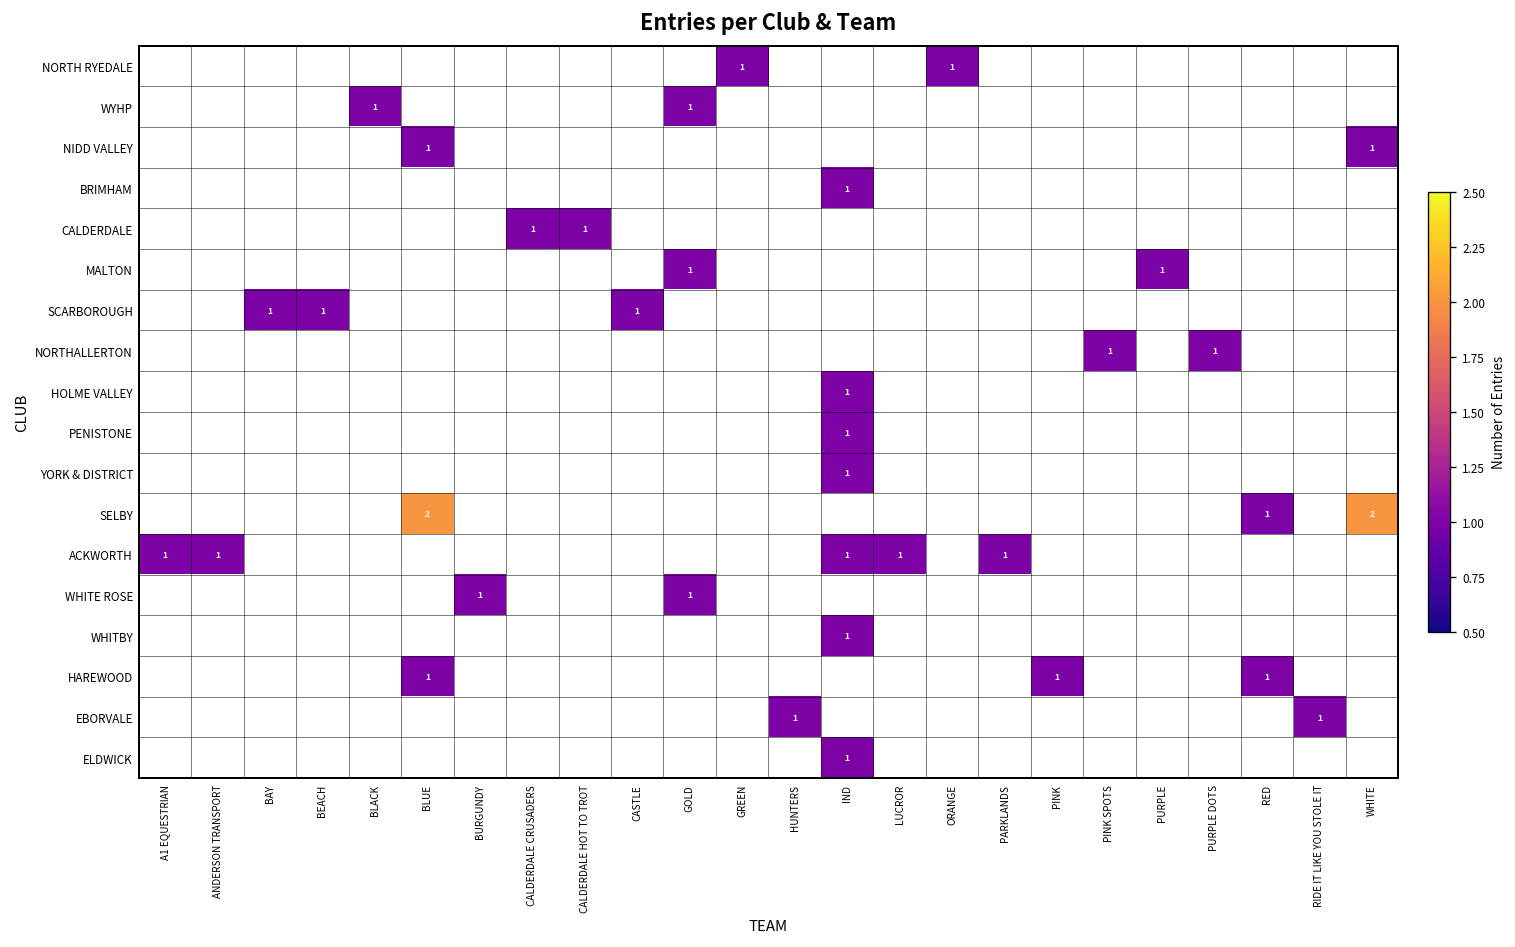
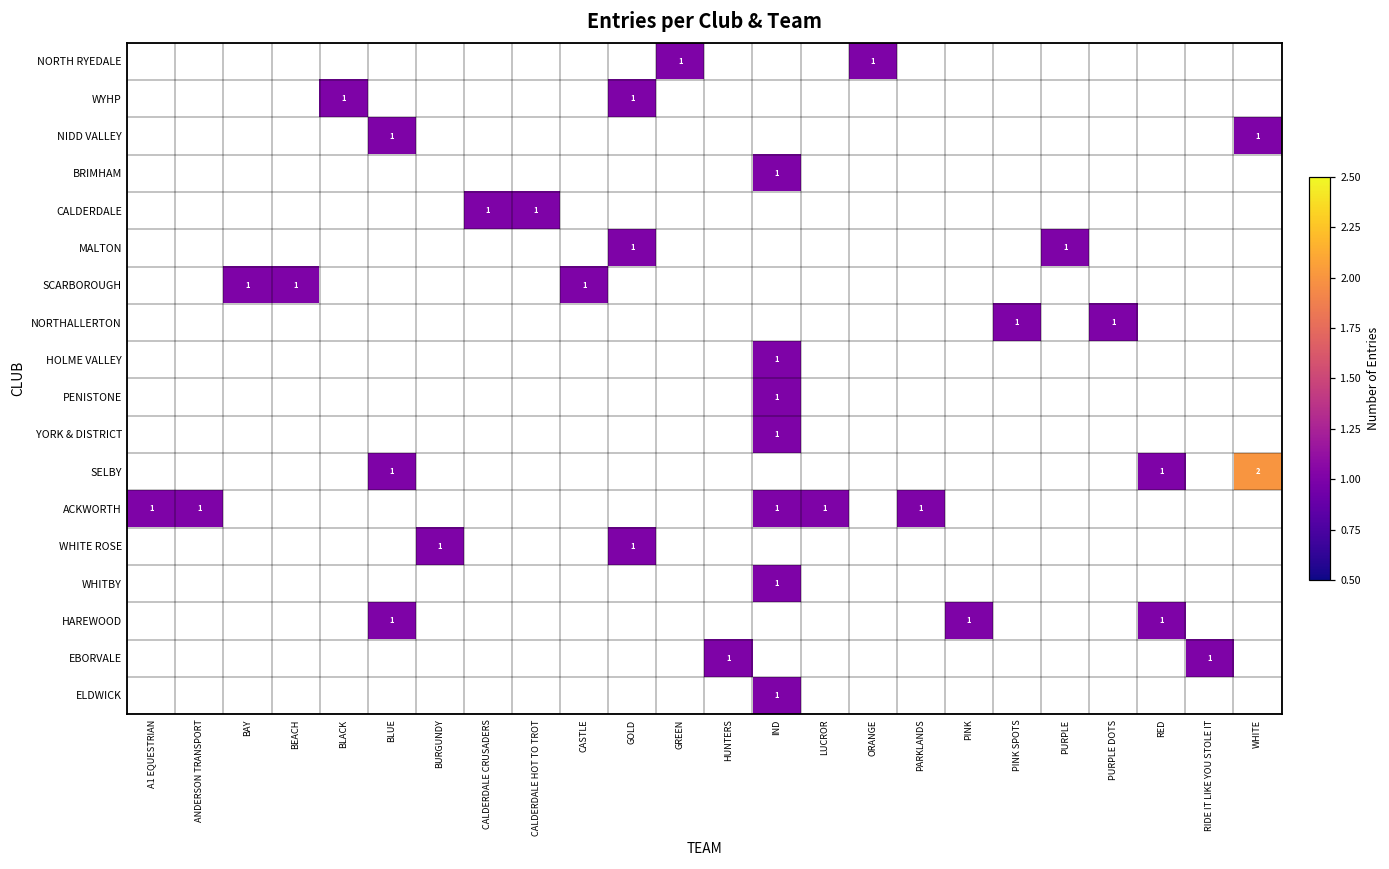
  {
    "NORTH RYEDALE": {
      "GREEN": 1,
      "ORANGE": 1
    },
    "WYHP": {
      "BLACK": 1,
      "GOLD": 1
    },
    "NIDD VALLEY": {
      "BLUE": 1,
      "WHITE": 1
    },
    "BRIMHAM": {
      "IND": 1
    },
    "CALDERDALE": {
      "CALDERDALE CRUSADERS": 1,
      "CALDERDALE HOT TO TROT": 1
    },
    "MALTON": {
      "GOLD": 1,
      "PURPLE": 1
    },
    "SCARBOROUGH": {
      "BAY": 1,
      "BEACH": 1,
      "CASTLE": 1
    },
    "NORTHALLERTON": {
      "PINK SPOTS": 1,
      "PURPLE DOTS": 1
    },
    "HOLME VALLEY": {
      "IND": 1
    },
    "PENISTONE": {
      "IND": 1
    },
    "YORK & DISTRICT": {
      "IND": 1
    },
    "SELBY": {
-     "BLUE": 2,
+     "BLUE": 1,
      "RED": 1,
      "WHITE": 2
    },
    "ACKWORTH": {
      "A1 EQUESTRIAN": 1,
      "ANDERSON TRANSPORT": 1,
      "IND": 1,
      "LUCROR": 1,
      "PARKLANDS": 1
    },
    "WHITE ROSE": {
      "BURGUNDY": 1,
      "GOLD": 1
    },
    "WHITBY": {
      "IND": 1
    },
    "HAREWOOD": {
      "BLUE": 1,
      "PINK": 1,
      "RED": 1
    },
    "EBORVALE": {
      "HUNTERS": 1,
      "RIDE IT LIKE YOU STOLE IT": 1
    },
    "ELDWICK": {
      "IND": 1
    }
  }
